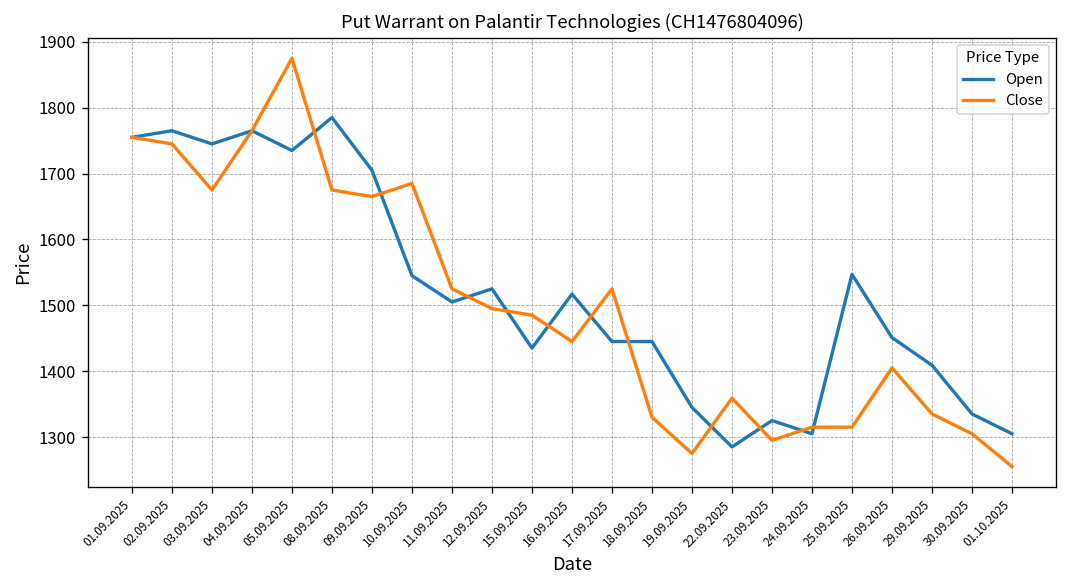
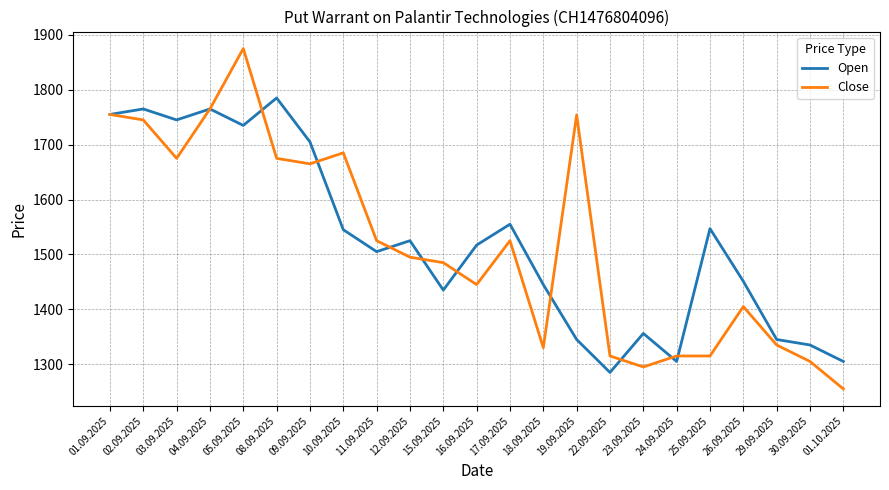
  {
    "Open": {
      "02.09.2025": 1770,
      "03.09.2025": 1750,
      "05.09.2025": 1740,
      "08.09.2025": 1790,
      "09.09.2025": 1710,
      "10.09.2025": 1550,
      "11.09.2025": 1510,
      "12.09.2025": 1530,
      "15.09.2025": 1440,
      "16.09.2025": 1520,
-     "17.09.2025": 1450,
+     "17.09.2025": 1560,
      "18.09.2025": 1450,
      "19.09.2025": 1350,
      "22.09.2025": 1290,
-     "23.09.2025": 1330,
+     "23.09.2025": 1360,
      "24.09.2025": 1310,
      "25.09.2025": 1550,
      "26.09.2025": 1450,
-     "29.09.2025": 1410,
+     "29.09.2025": 1350,
      "30.09.2025": 1340,
      "01.10.2025": 1310
    },
    "Close": {
      "02.09.2025": 1750,
      "03.09.2025": 1680,
      "05.09.2025": 1880,
      "08.09.2025": 1680,
      "09.09.2025": 1670,
      "10.09.2025": 1690,
      "11.09.2025": 1530,
      "12.09.2025": 1500,
      "15.09.2025": 1490,
      "16.09.2025": 1450,
      "17.09.2025": 1530,
      "18.09.2025": 1330,
-     "19.09.2025": 1280,
-     "22.09.2025": 1360,
+     "19.09.2025": 1750,
+     "22.09.2025": 1320,
      "23.09.2025": 1300,
      "24.09.2025": 1320,
      "25.09.2025": 1320,
      "26.09.2025": 1410,
      "29.09.2025": 1340,
      "30.09.2025": 1310,
      "01.10.2025": 1260
    }
  }
